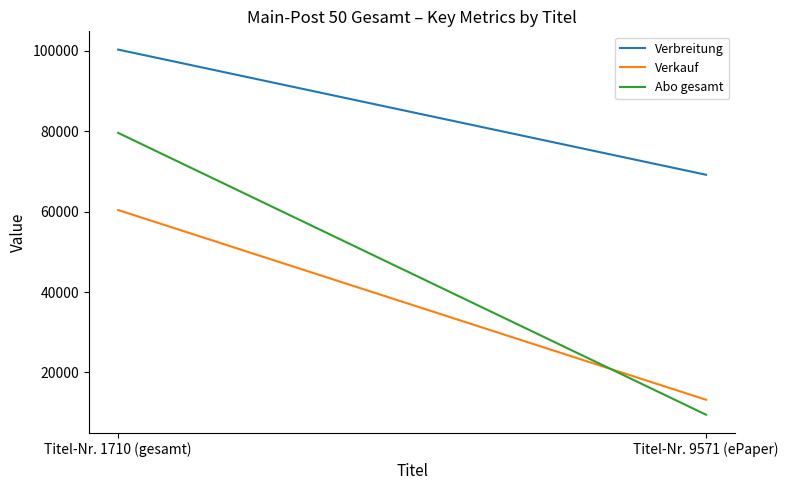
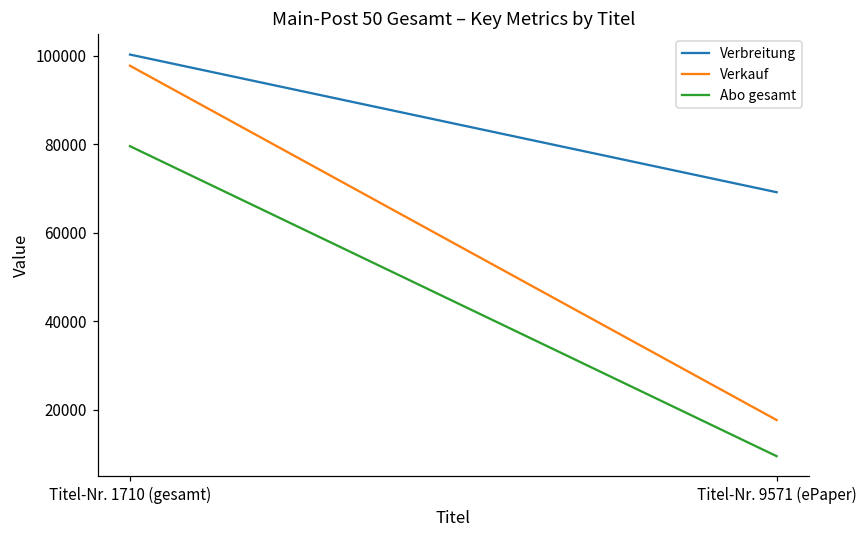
  {
    "Verbreitung": {
      "Titel-Nr. 1710 (gesamt)": 100000,
      "Titel-Nr. 9571 (ePaper)": 69000
    },
    "Verkauf": {
-     "Titel-Nr. 1710 (gesamt)": 60000,
-     "Titel-Nr. 9571 (ePaper)": 13000
+     "Titel-Nr. 1710 (gesamt)": 98000,
+     "Titel-Nr. 9571 (ePaper)": 18000
    },
    "Abo gesamt": {
      "Titel-Nr. 1710 (gesamt)": 80000,
      "Titel-Nr. 9571 (ePaper)": 9000
    }
  }
